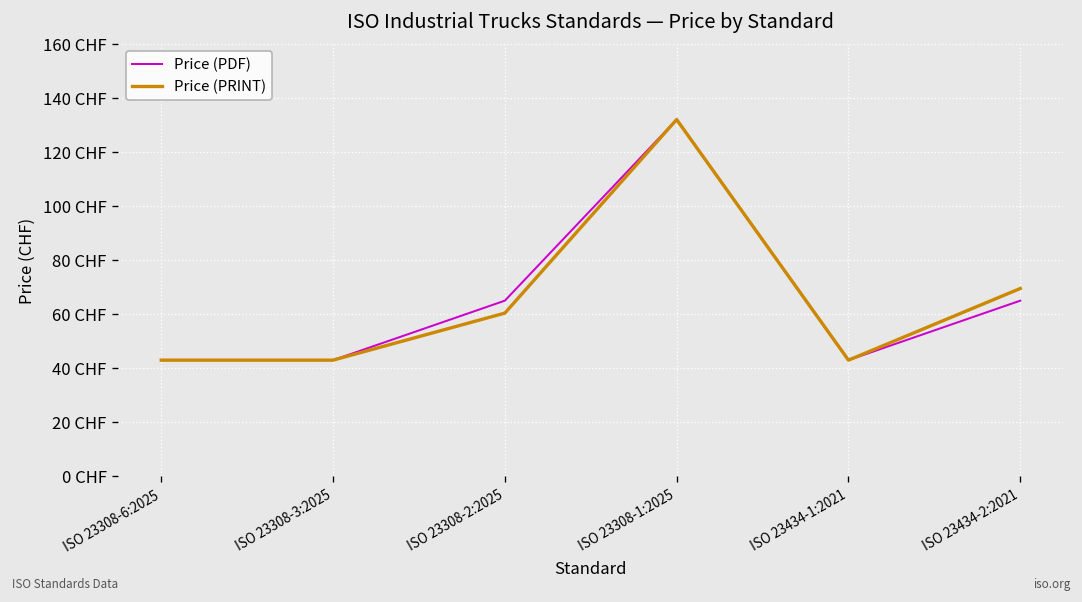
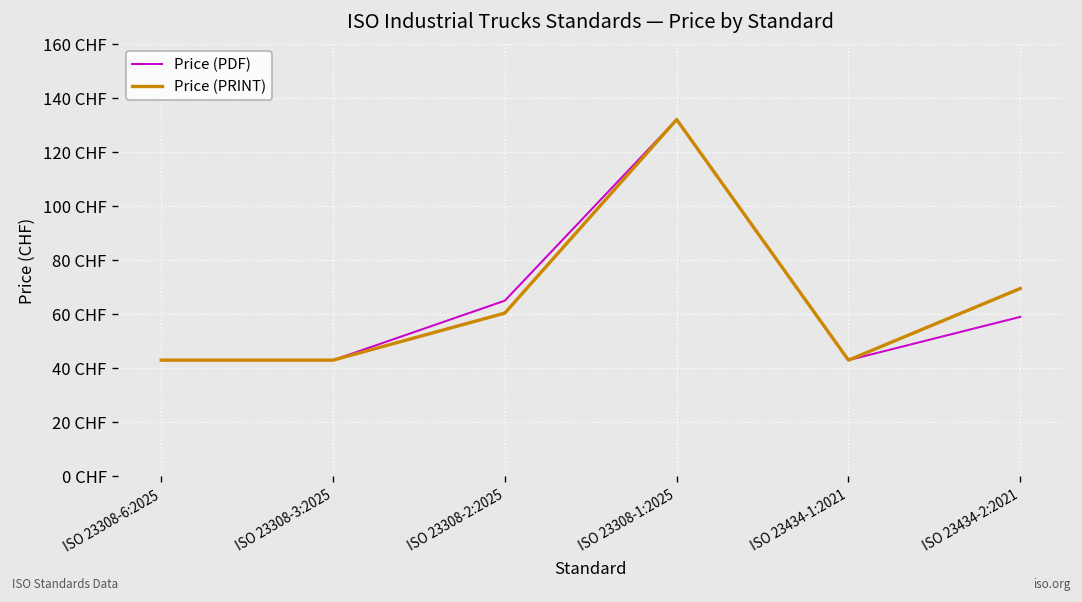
  {
    "Price (PDF)": {
      "ISO 23308-2:2025": "65 CHF",
-     "ISO 23434-2:2021": "65 CHF"
+     "ISO 23434-2:2021": "59 CHF"
    },
    "Price (PRINT)": {
      "ISO 23308-2:2025": "60 CHF",
      "ISO 23434-2:2021": "70 CHF"
    }
  }
